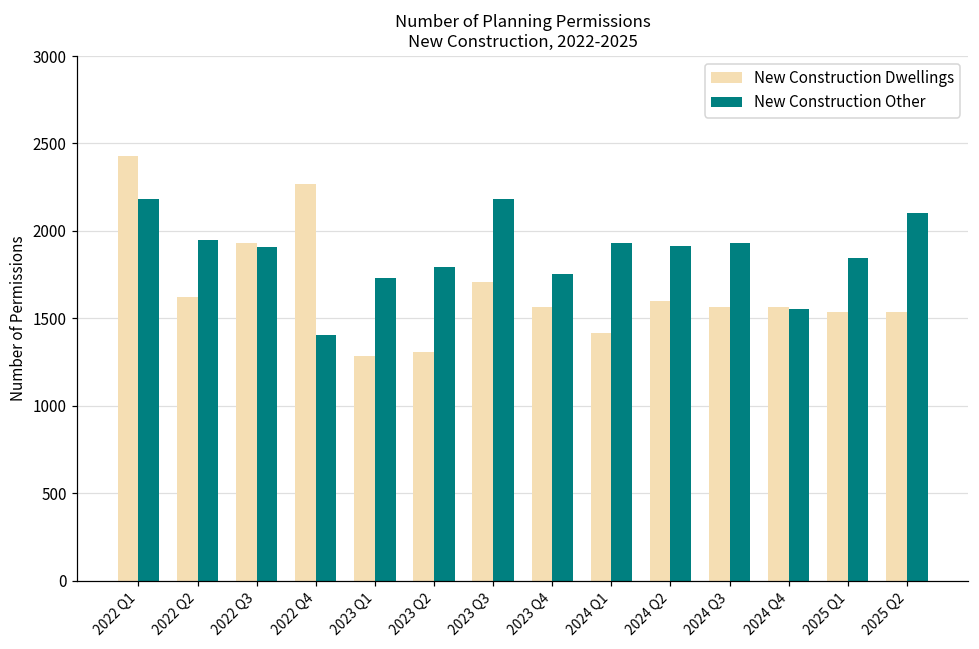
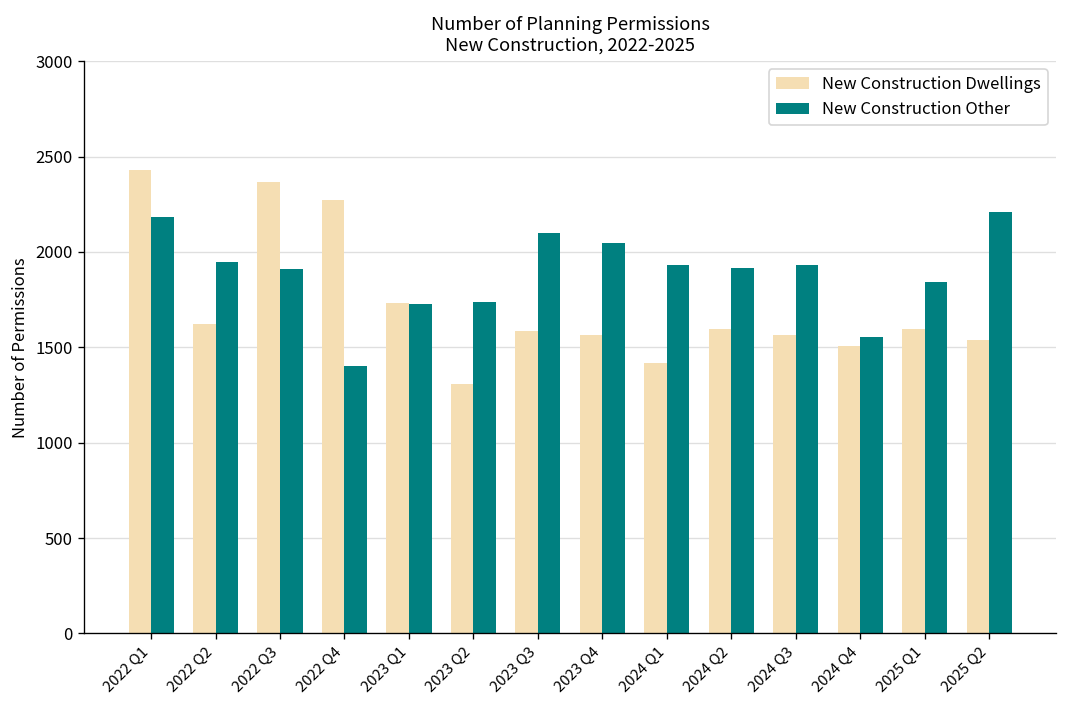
  {
    "New Construction Dwellings": {
      "2022 Q1": 2430,
      "2022 Q2": 1620,
-     "2022 Q3": 1930,
+     "2022 Q3": 2360,
      "2022 Q4": 2270,
-     "2023 Q1": 1280,
+     "2023 Q1": 1730,
      "2023 Q2": 1310,
-     "2023 Q3": 1710,
+     "2023 Q3": 1590,
      "2023 Q4": 1570,
      "2024 Q1": 1420,
      "2024 Q2": 1600,
      "2024 Q3": 1570,
-     "2024 Q4": 1570,
-     "2025 Q1": 1540,
+     "2024 Q4": 1510,
+     "2025 Q1": 1600,
      "2025 Q2": 1540
    },
    "New Construction Other": {
      "2022 Q1": 2180,
      "2022 Q2": 1950,
      "2022 Q3": 1910,
      "2022 Q4": 1400,
      "2023 Q1": 1730,
-     "2023 Q2": 1790,
-     "2023 Q3": 2190,
-     "2023 Q4": 1760,
+     "2023 Q2": 1740,
+     "2023 Q3": 2100,
+     "2023 Q4": 2040,
      "2024 Q1": 1930,
      "2024 Q2": 1920,
      "2024 Q3": 1930,
      "2024 Q4": 1550,
      "2025 Q1": 1840,
-     "2025 Q2": 2110
+     "2025 Q2": 2210
    }
  }
